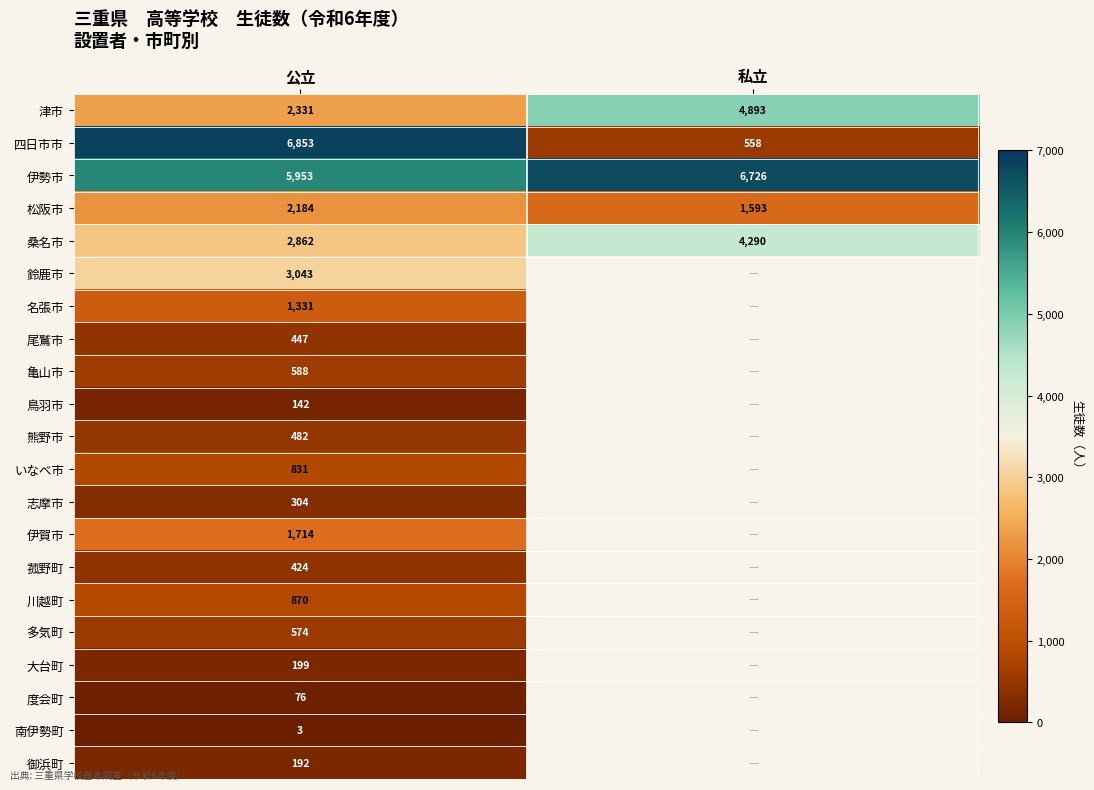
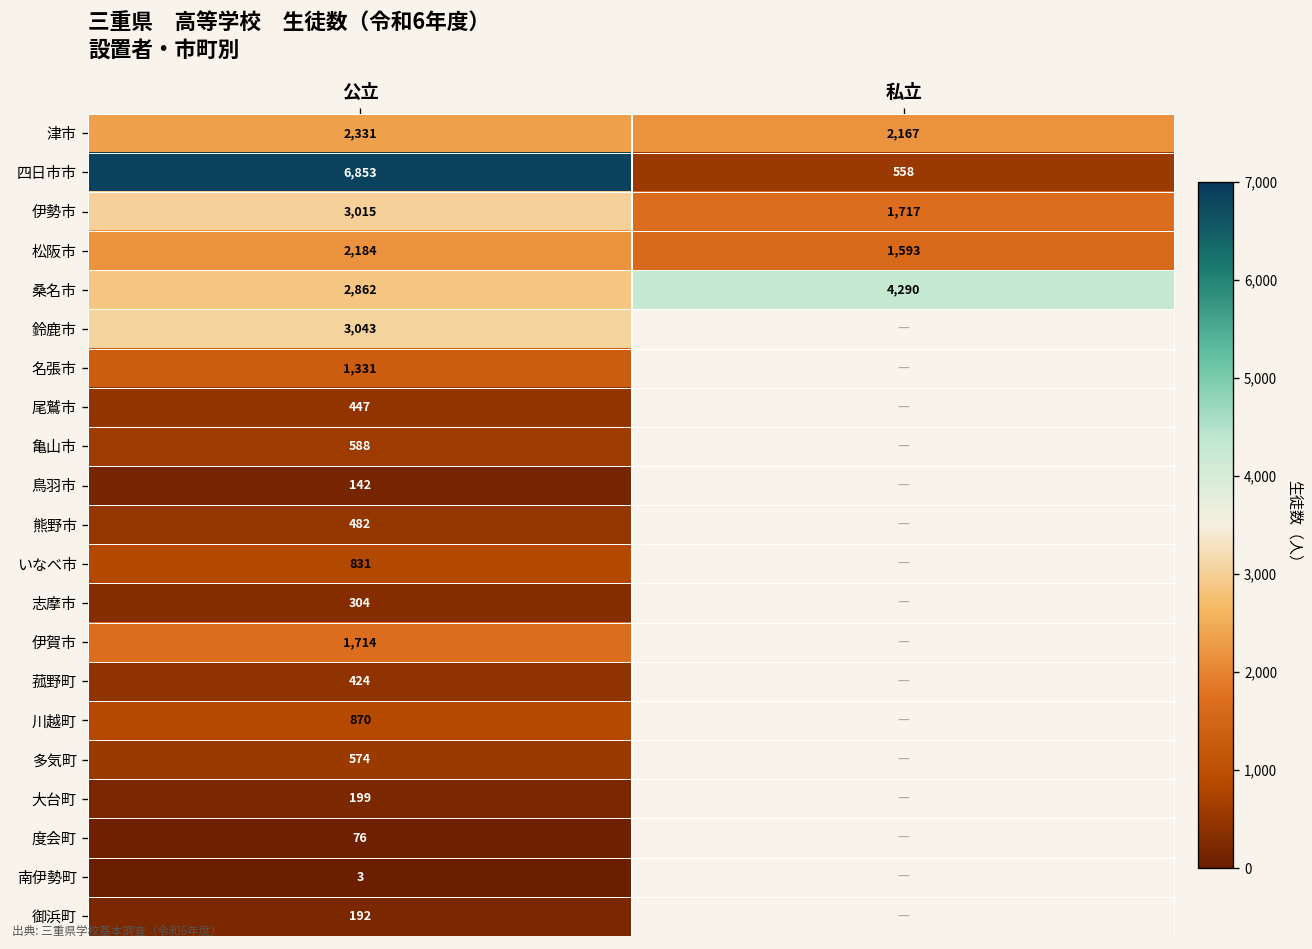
  {
    "津市": {
      "公立": "2,331",
-     "私立": "4,893"
+     "私立": "2,167"
    },
    "四日市市": {
      "公立": "6,853",
      "私立": "558"
    },
    "伊勢市": {
-     "公立": "5,953",
-     "私立": "6,726"
+     "公立": "3,015",
+     "私立": "1,717"
    },
    "松阪市": {
      "公立": "2,184",
      "私立": "1,593"
    },
    "桑名市": {
      "公立": "2,862",
      "私立": "4,290"
    },
    "鈴鹿市": {
      "公立": "3,043"
    },
    "名張市": {
      "公立": "1,331"
    },
    "尾鷲市": {
      "公立": "447"
    },
    "亀山市": {
      "公立": "588"
    },
    "鳥羽市": {
      "公立": "142"
    },
    "熊野市": {
      "公立": "482"
    },
    "いなべ市": {
      "公立": "831"
    },
    "志摩市": {
      "公立": "304"
    },
    "伊賀市": {
      "公立": "1,714"
    },
    "菰野町": {
      "公立": "424"
    },
    "川越町": {
      "公立": "870"
    },
    "多気町": {
      "公立": "574"
    },
    "大台町": {
      "公立": "199"
    },
    "度会町": {
      "公立": "76"
    },
    "南伊勢町": {
      "公立": "3"
    },
    "御浜町": {
      "公立": "192"
    }
  }
